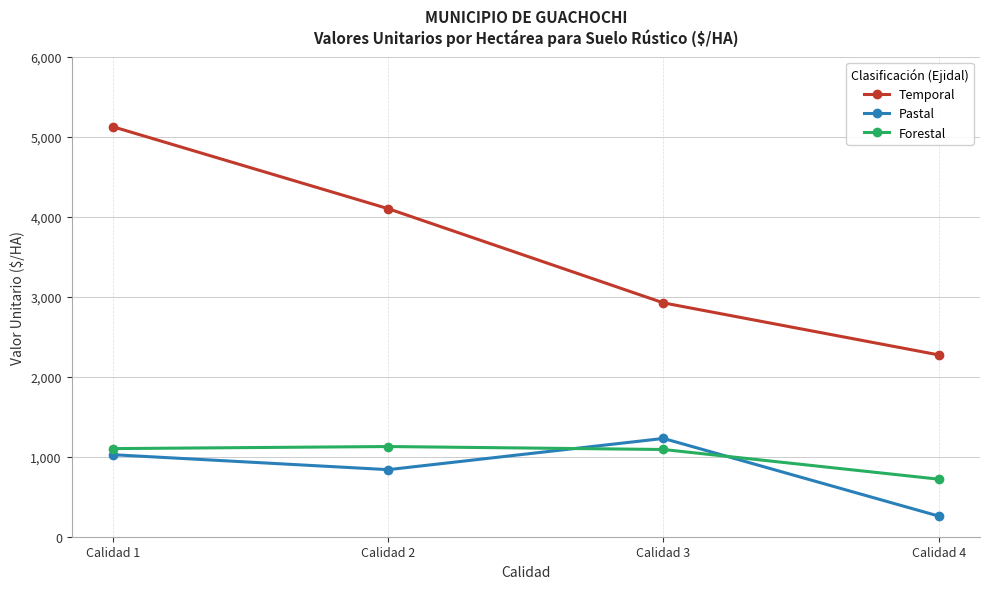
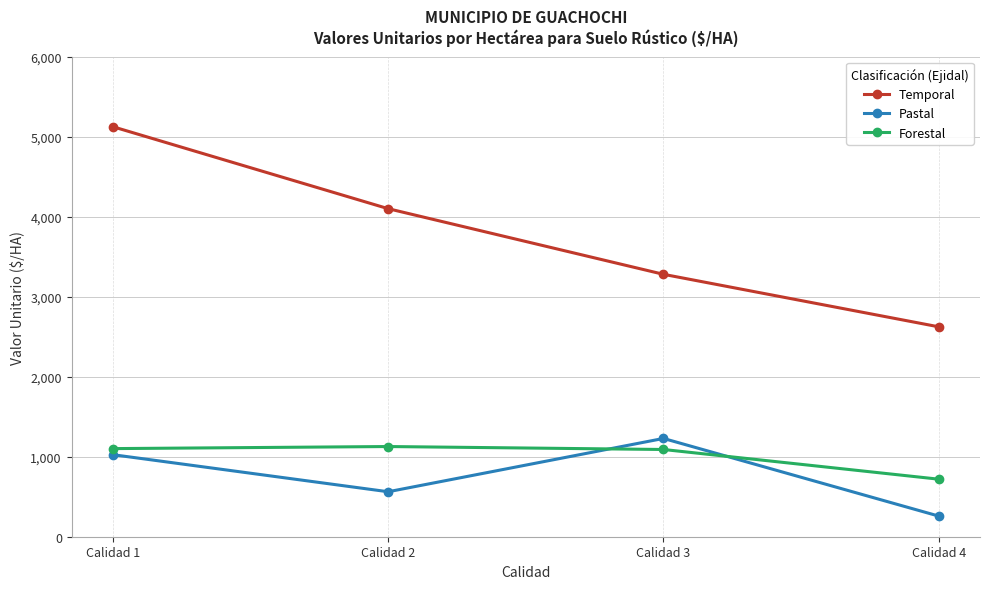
  {
    "Temporal": {
      "Calidad 1": "5,100",
      "Calidad 2": "4,100",
-     "Calidad 3": "2,900",
-     "Calidad 4": "2,300"
+     "Calidad 3": "3,300",
+     "Calidad 4": "2,600"
    },
    "Pastal": {
      "Calidad 1": "1,000",
-     "Calidad 2": "800",
+     "Calidad 2": "600",
      "Calidad 3": "1,200",
      "Calidad 4": "300"
    },
    "Forestal": {
      "Calidad 1": "1,100",
      "Calidad 2": "1,100",
      "Calidad 3": "1,100",
      "Calidad 4": "700"
    }
  }
